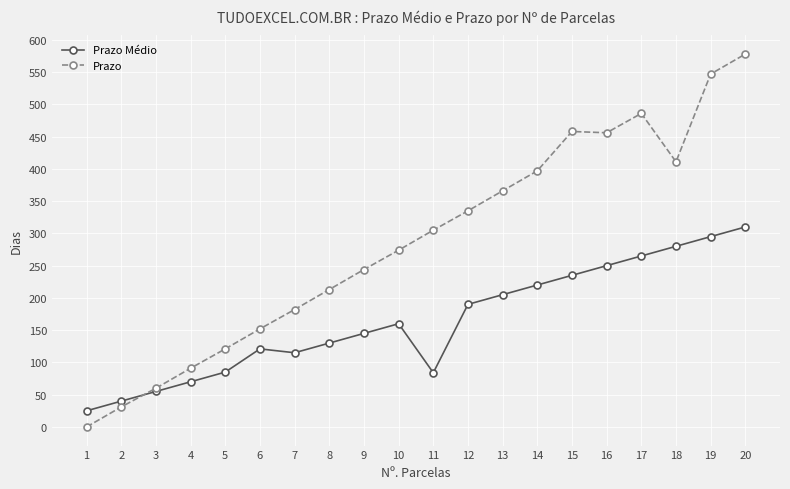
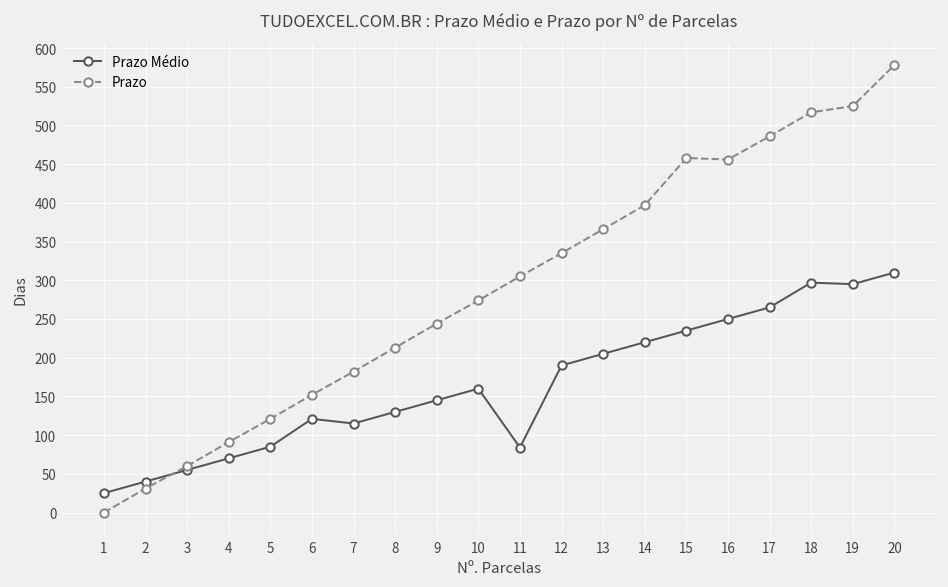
  {
    "Prazo Médio": {
      "1": 30,
      "2": 40,
      "3": 60,
      "4": 70,
      "5": 90,
      "6": 120,
      "7": 120,
      "8": 130,
      "9": 150,
      "10": 160,
      "11": 80,
      "12": 190,
      "13": 210,
      "14": 220,
      "15": 240,
      "16": 250,
      "17": 270,
-     "18": 280,
+     "18": 300,
      "19": 300,
      "20": 310
    },
    "Prazo": {
      "1": 0,
      "2": 30,
      "3": 60,
      "4": 90,
      "5": 120,
      "6": 150,
      "7": 180,
      "8": 210,
      "9": 240,
      "10": 270,
      "11": 310,
      "12": 340,
      "13": 370,
      "14": 400,
      "15": 460,
      "16": 460,
      "17": 490,
-     "18": 410,
-     "19": 550,
+     "18": 520,
+     "19": 530,
      "20": 580
    }
  }
